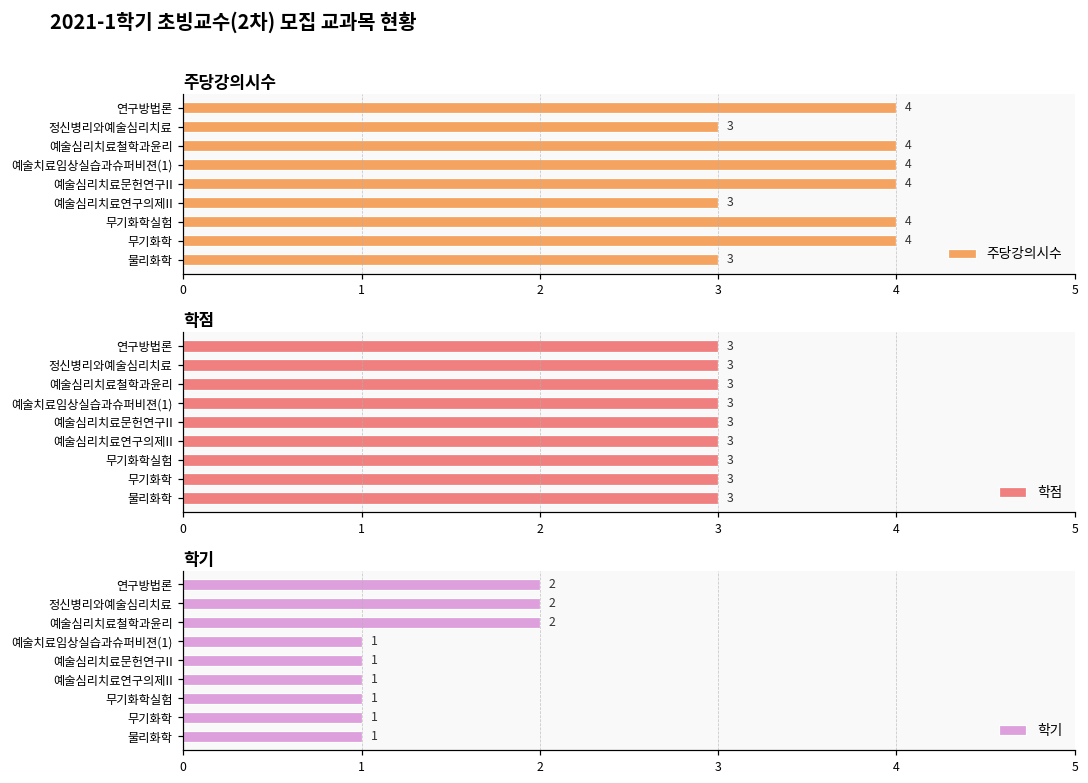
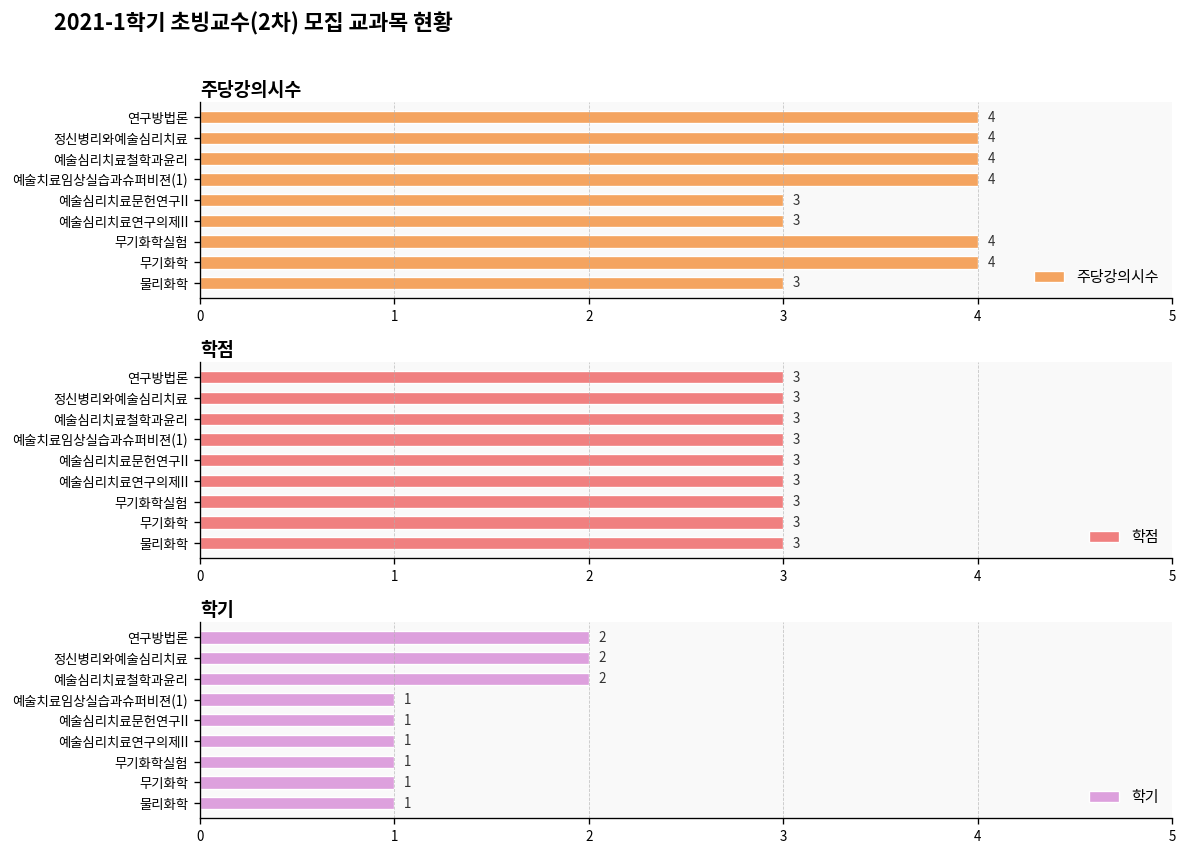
  {
    "주당강의시수": {
      "연구방법론": 4,
-     "정신병리와예술심리치료": 3,
+     "정신병리와예술심리치료": 4,
      "예술심리치료철학과윤리": 4,
      "예술치료임상실습과슈퍼비젼(1)": 4,
-     "예술심리치료문헌연구II": 4,
+     "예술심리치료문헌연구II": 3,
      "예술심리치료연구의제II": 3,
      "무기화학실험": 4,
      "무기화학": 4,
      "물리화학": 3
    },
    "학점": {
      "연구방법론": 3,
      "정신병리와예술심리치료": 3,
      "예술심리치료철학과윤리": 3,
      "예술치료임상실습과슈퍼비젼(1)": 3,
      "예술심리치료문헌연구II": 3,
      "예술심리치료연구의제II": 3,
      "무기화학실험": 3,
      "무기화학": 3,
      "물리화학": 3
    },
    "학기": {
      "연구방법론": 2,
      "정신병리와예술심리치료": 2,
      "예술심리치료철학과윤리": 2,
      "예술치료임상실습과슈퍼비젼(1)": 1,
      "예술심리치료문헌연구II": 1,
      "예술심리치료연구의제II": 1,
      "무기화학실험": 1,
      "무기화학": 1,
      "물리화학": 1
    }
  }
